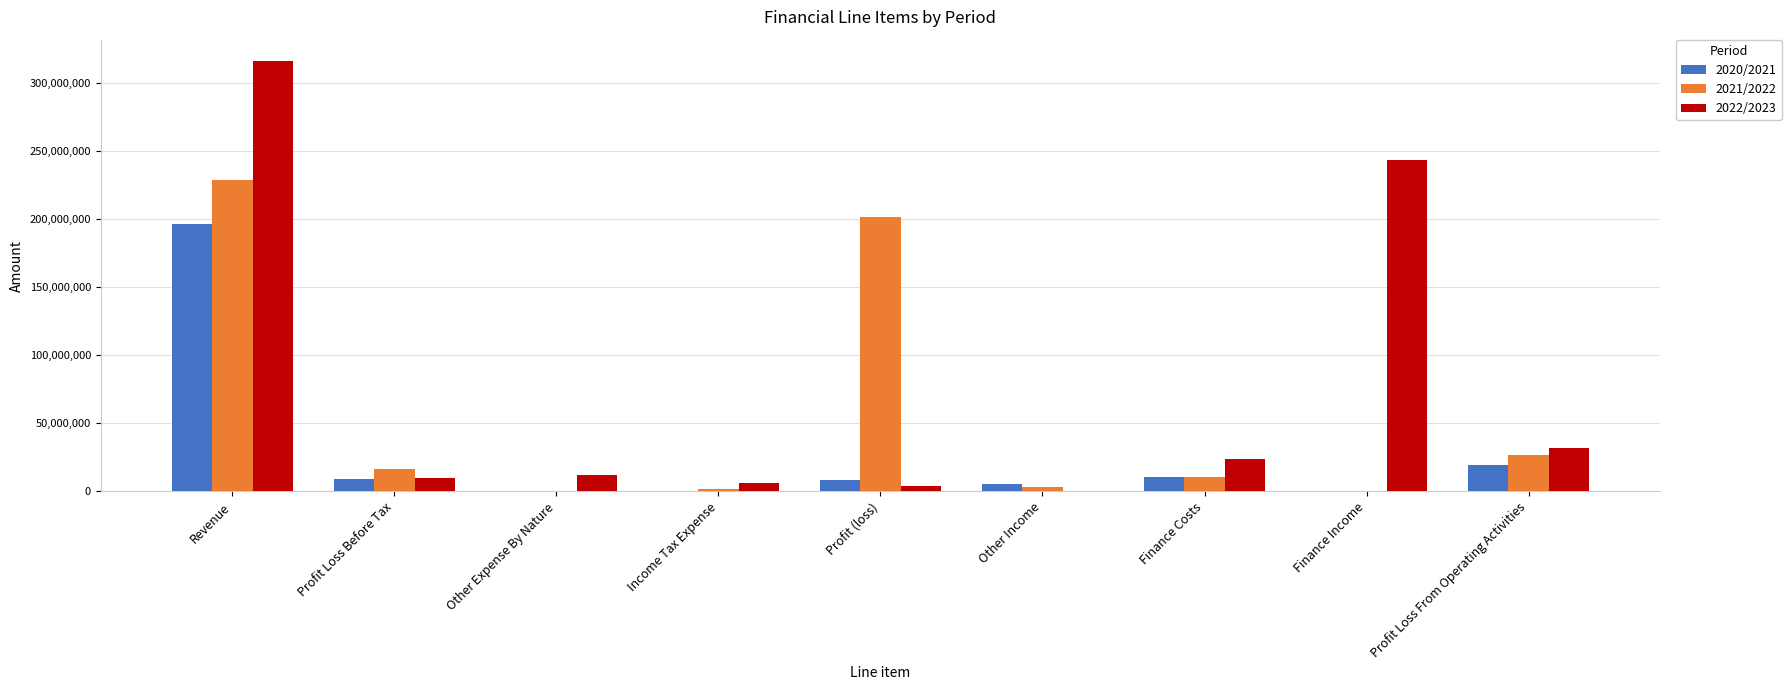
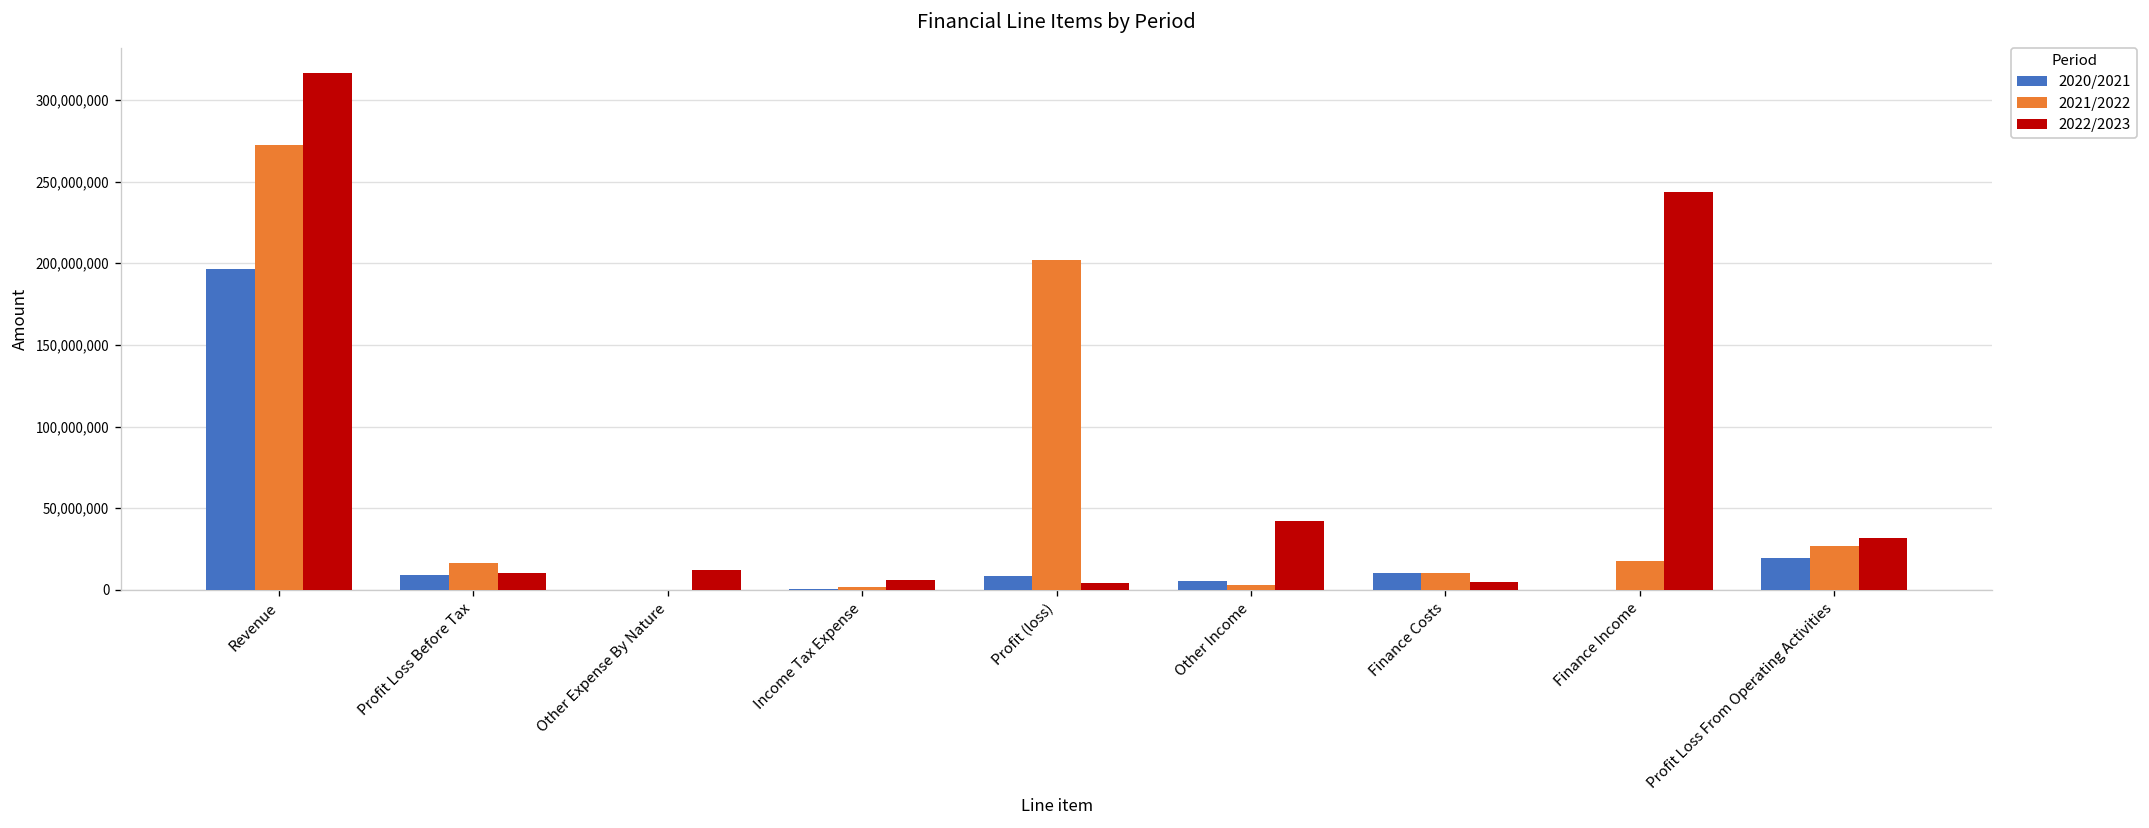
  {
    "2020/2021": {
      "Revenue": "197,000,000",
      "Profit Loss Before Tax": "9,000,000",
      "Profit (loss)": "9,000,000",
      "Other Income": "5,000,000",
      "Finance Costs": "10,000,000",
      "Profit Loss From Operating Activities": "20,000,000"
    },
    "2021/2022": {
-     "Revenue": "229,000,000",
+     "Revenue": "272,000,000",
      "Profit Loss Before Tax": "16,000,000",
      "Other Expense By Nature": "0",
      "Profit (loss)": "202,000,000",
      "Other Income": "3,000,000",
      "Finance Costs": "10,000,000",
-     "Finance Income": "0",
+     "Finance Income": "17,000,000",
      "Profit Loss From Operating Activities": "27,000,000"
    },
    "2022/2023": {
      "Revenue": "316,000,000",
      "Profit Loss Before Tax": "10,000,000",
      "Other Expense By Nature": "12,000,000",
      "Income Tax Expense": "6,000,000",
      "Profit (loss)": "4,000,000",
-     "Other Income": "0",
-     "Finance Costs": "24,000,000",
+     "Other Income": "42,000,000",
+     "Finance Costs": "5,000,000",
      "Finance Income": "244,000,000",
      "Profit Loss From Operating Activities": "32,000,000"
    }
  }
